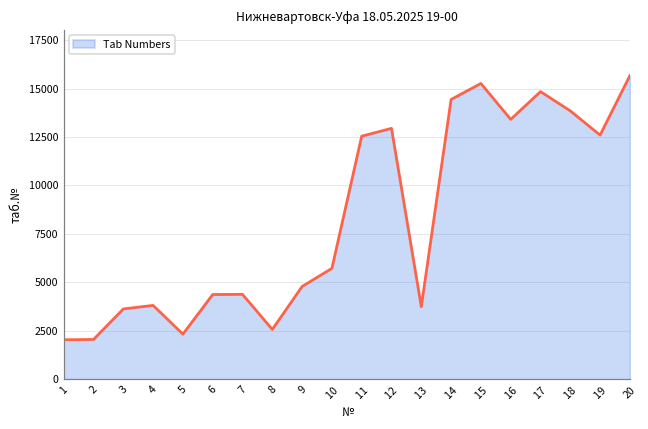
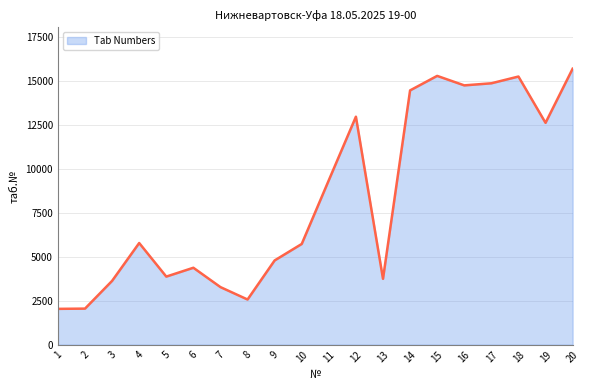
  {
    "1": 2000,
    "2": 2100,
    "3": 3600,
-   "4": 3800,
-   "5": 2300,
+   "4": 5800,
+   "5": 3900,
    "6": 4400,
-   "7": 4400,
+   "7": 3300,
    "8": 2600,
    "9": 4800,
    "10": 5700,
-   "11": 12500,
+   "11": 9300,
    "12": 12900,
    "13": 3700,
    "14": 14400,
    "15": 15300,
-   "16": 13400,
+   "16": 14700,
    "17": 14800,
-   "18": 13900,
+   "18": 15200,
    "19": 12600,
    "20": 15700
  }
